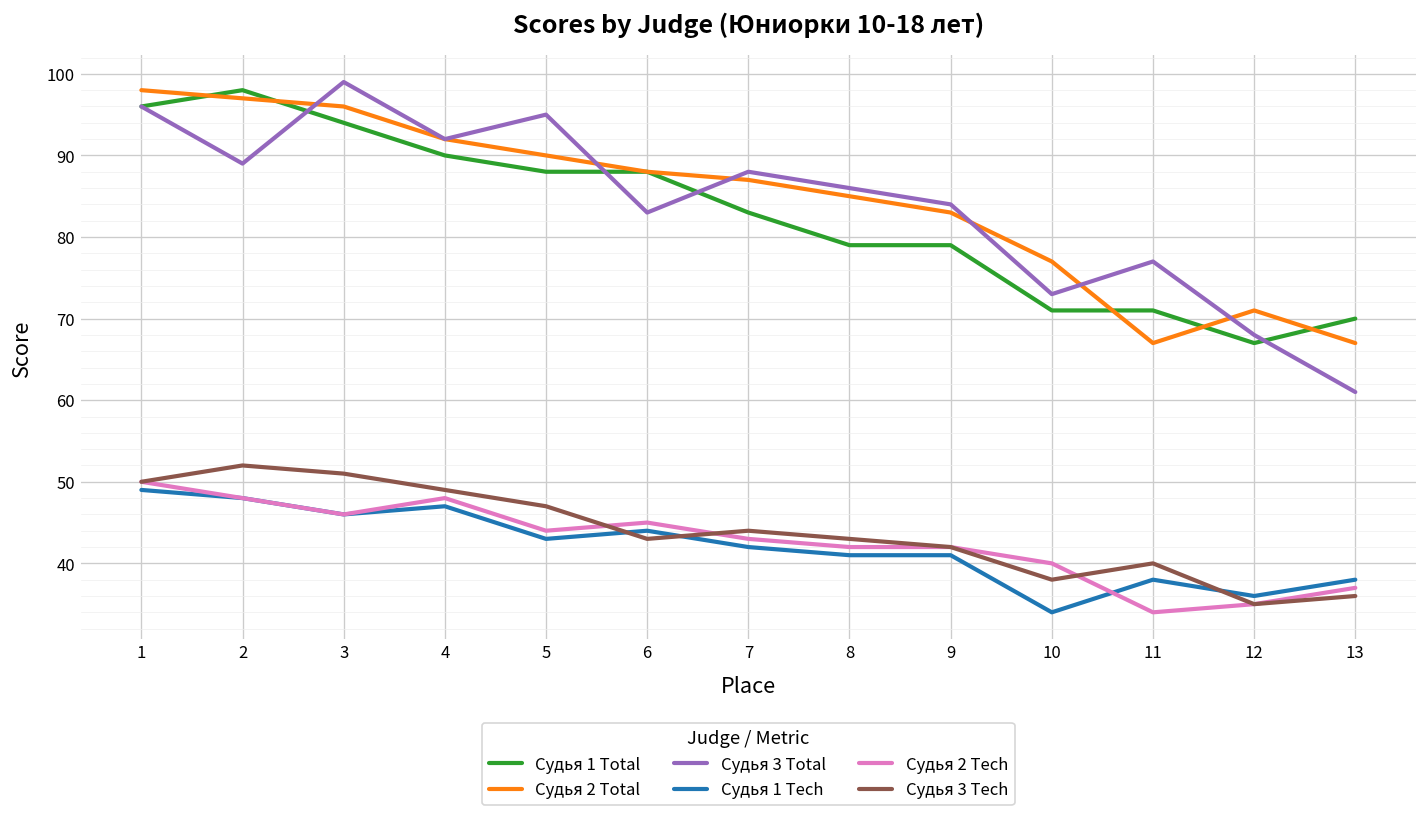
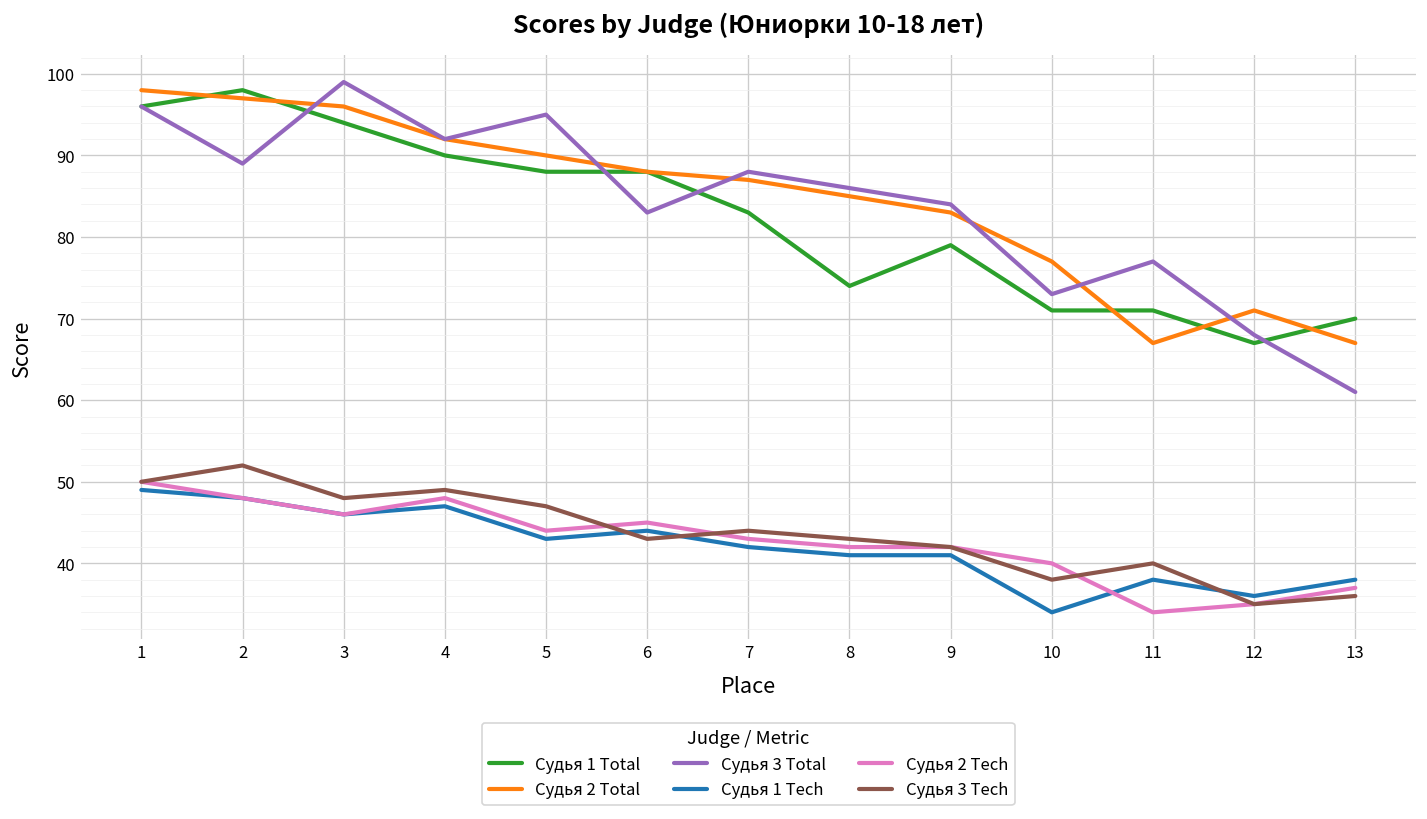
  {
    "Судья 1 Total": {
      "2": 98,
      "3": 94,
      "4": 90,
      "5": 88,
      "7": 83,
-     "8": 79,
+     "8": 74,
      "9": 79,
      "10": 71,
      "11": 71,
      "12": 67,
      "13": 70
    },
    "Судья 2 Total": {
      "1": 98,
      "2": 97,
      "3": 96,
      "5": 90,
      "7": 87,
      "8": 85,
      "9": 83,
      "10": 77,
      "11": 67,
      "12": 71,
      "13": 67
    },
    "Судья 3 Total": {
      "2": 89,
      "3": 99,
      "5": 95,
      "6": 83,
      "7": 88,
      "8": 86,
      "9": 84,
      "10": 73,
      "11": 77,
      "12": 68,
      "13": 61
    },
    "Судья 1 Tech": {
      "1": 49,
      "4": 47,
      "5": 43,
      "6": 44,
      "7": 42,
      "8": 41,
      "9": 41,
      "10": 34,
      "11": 38,
      "12": 36,
      "13": 38
    },
    "Судья 2 Tech": {
      "4": 48,
      "5": 44,
      "6": 45,
      "7": 43,
      "8": 42,
      "10": 40,
      "11": 34,
      "13": 37
    },
    "Судья 3 Tech": {
      "2": 52,
-     "3": 51,
+     "3": 48,
      "4": 49,
      "5": 47,
      "6": 43,
      "7": 44,
      "8": 43,
      "10": 38,
      "11": 40,
      "13": 36
    }
  }
